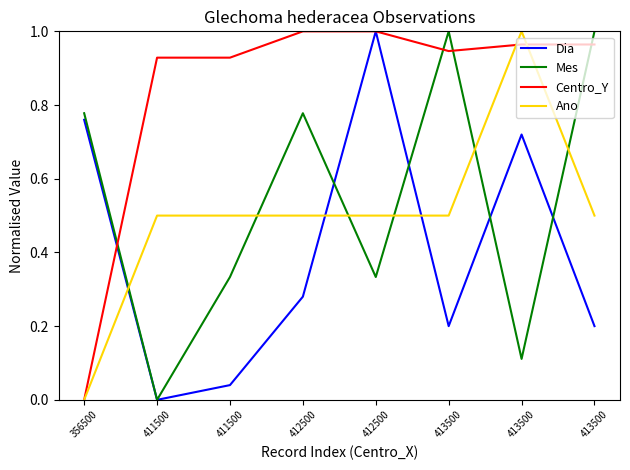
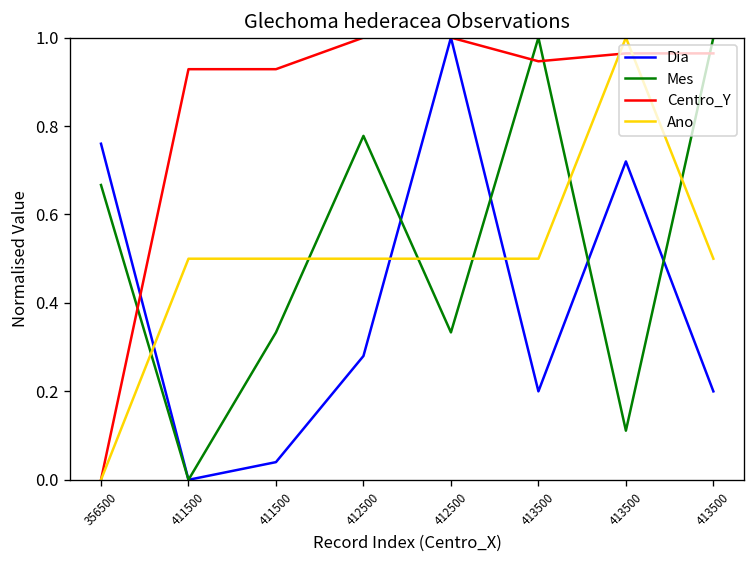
  {
    "Dia": {
      "356500": 0.76
    },
    "Mes": {
-     "356500": 0.78
+     "356500": 0.67
    }
  }
